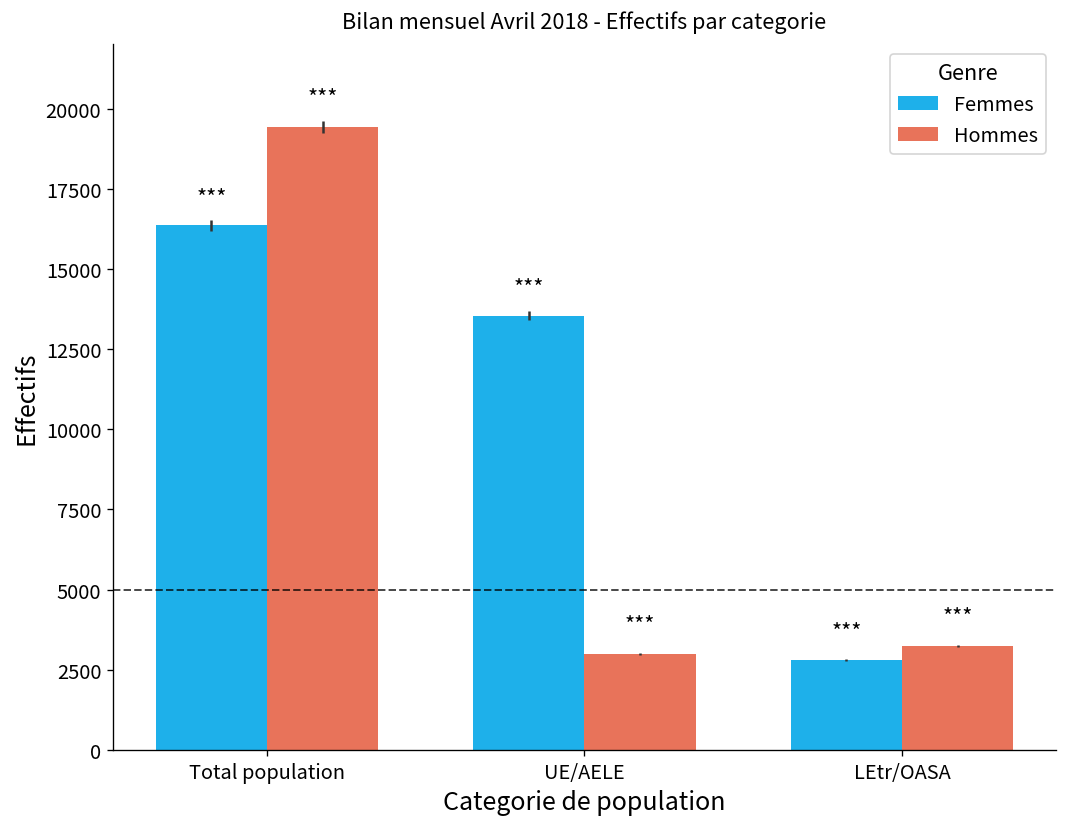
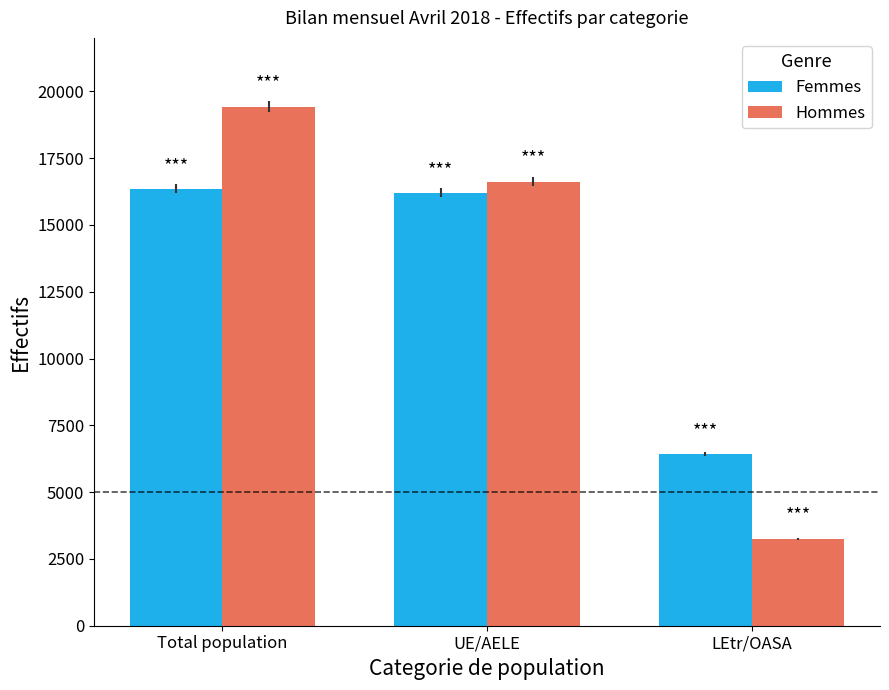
  {
    "Femmes": {
      "Total population": 16400,
-     "UE/AELE": 13500,
-     "LEtr/OASA": 2800
+     "UE/AELE": 16200,
+     "LEtr/OASA": 6400
    },
    "Hommes": {
      "Total population": 19400,
-     "UE/AELE": 3000,
+     "UE/AELE": 16600,
      "LEtr/OASA": 3200
    }
  }
